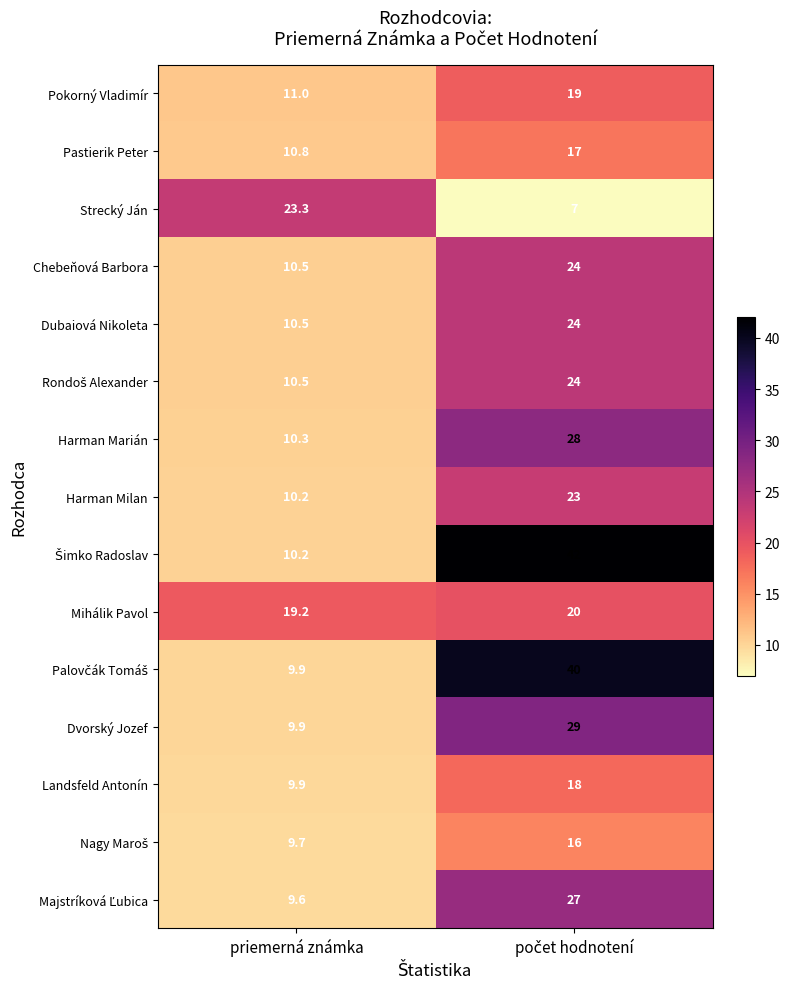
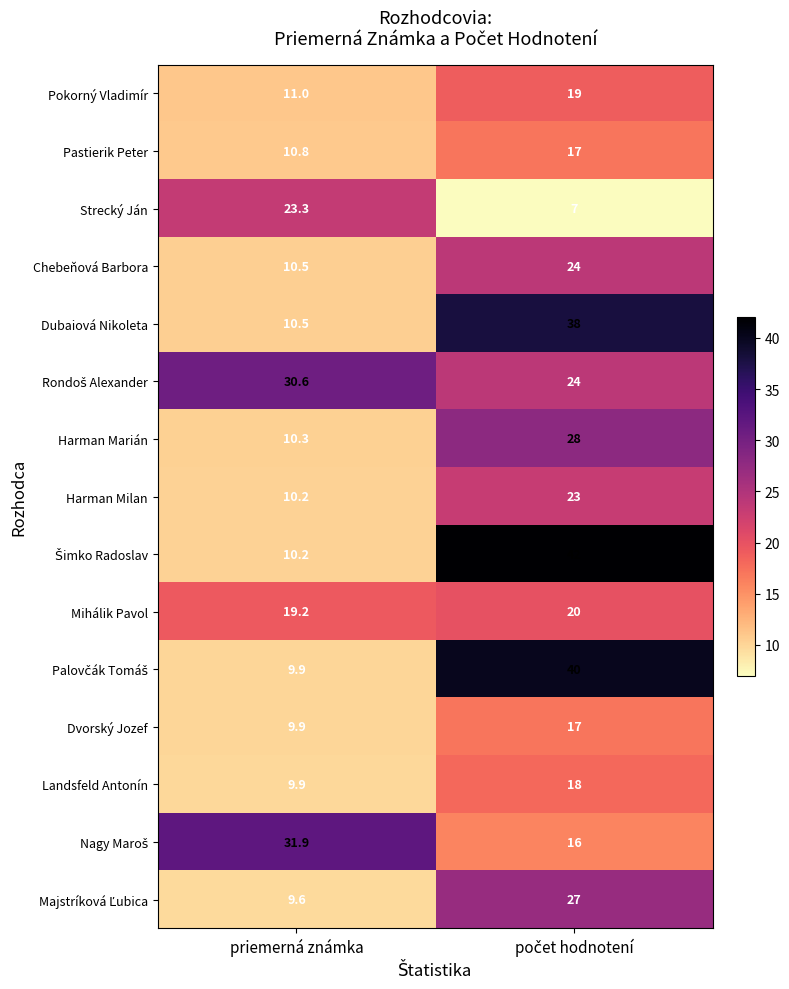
  {
    "Pokorný Vladimír": {
      "priemerná známka": 11.0,
      "počet hodnotení": 19
    },
    "Pastierik Peter": {
      "priemerná známka": 10.8,
      "počet hodnotení": 17
    },
    "Strecký Ján": {
      "priemerná známka": 23.3,
      "počet hodnotení": 7
    },
    "Chebeňová Barbora": {
      "priemerná známka": 10.5,
      "počet hodnotení": 24
    },
    "Dubaiová Nikoleta": {
      "priemerná známka": 10.5,
-     "počet hodnotení": 24
+     "počet hodnotení": 38
    },
    "Rondoš Alexander": {
-     "priemerná známka": 10.5,
+     "priemerná známka": 30.6,
      "počet hodnotení": 24
    },
    "Harman Marián": {
      "priemerná známka": 10.3,
      "počet hodnotení": 28
    },
    "Harman Milan": {
      "priemerná známka": 10.2,
      "počet hodnotení": 23
    },
    "Šimko Radoslav": {
      "priemerná známka": 10.2
    },
    "Mihálik Pavol": {
      "priemerná známka": 19.2,
      "počet hodnotení": 20
    },
    "Palovčák Tomáš": {
      "priemerná známka": 9.9
    },
    "Dvorský Jozef": {
      "priemerná známka": 9.9,
-     "počet hodnotení": 29
+     "počet hodnotení": 17
    },
    "Landsfeld Antonín": {
      "priemerná známka": 9.9,
      "počet hodnotení": 18
    },
    "Nagy Maroš": {
-     "priemerná známka": 9.7,
+     "priemerná známka": 31.9,
      "počet hodnotení": 16
    },
    "Majstríková Ľubica": {
      "priemerná známka": 9.6,
      "počet hodnotení": 27
    }
  }
